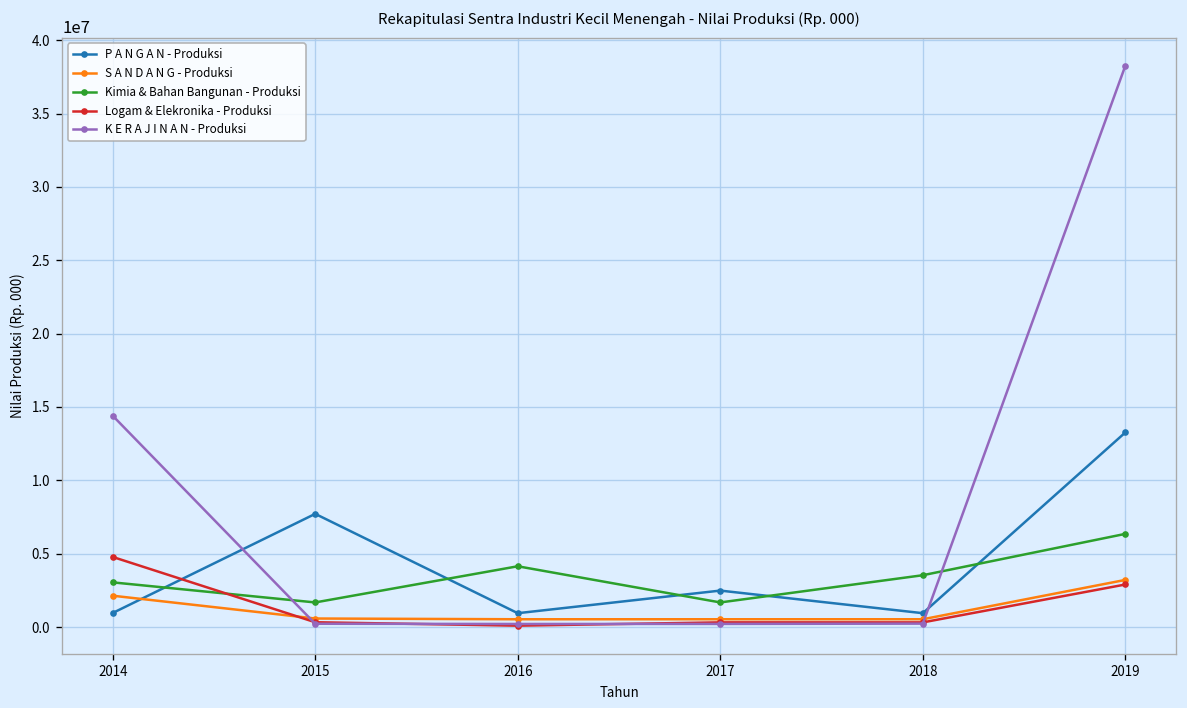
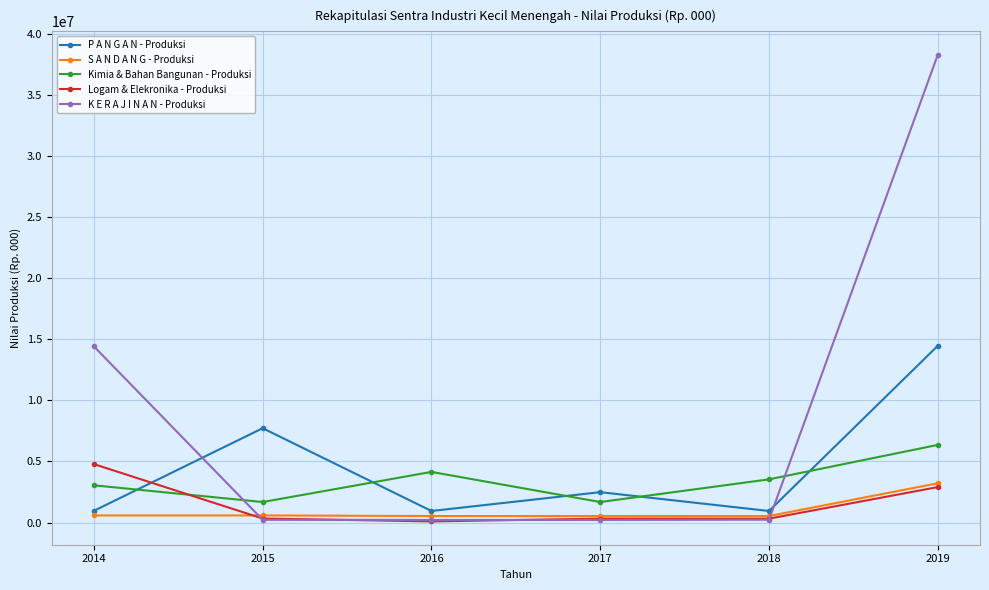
  {
    "P A N G A N - Produksi": {
      "2014": 1000000,
      "2015": 7700000,
      "2016": 900000,
      "2017": 2500000,
      "2018": 900000,
-     "2019": 13300000
+     "2019": 14500000
    },
    "S A N D A N G - Produksi": {
-     "2014": 2100000,
+     "2014": 600000,
      "2015": 600000,
      "2016": 500000,
      "2017": 500000,
      "2018": 500000,
      "2019": 3200000
    },
    "Kimia & Bahan Bangunan - Produksi": {
      "2014": 3000000,
      "2015": 1700000,
      "2016": 4100000,
      "2017": 1700000,
      "2018": 3500000,
      "2019": 6400000
    },
    "Logam & Elekronika - Produksi": {
      "2014": 4800000,
      "2019": 2900000
    },
    "K E R A J I N A N - Produksi": {
      "2014": 14400000,
      "2019": 38300000
    }
  }
